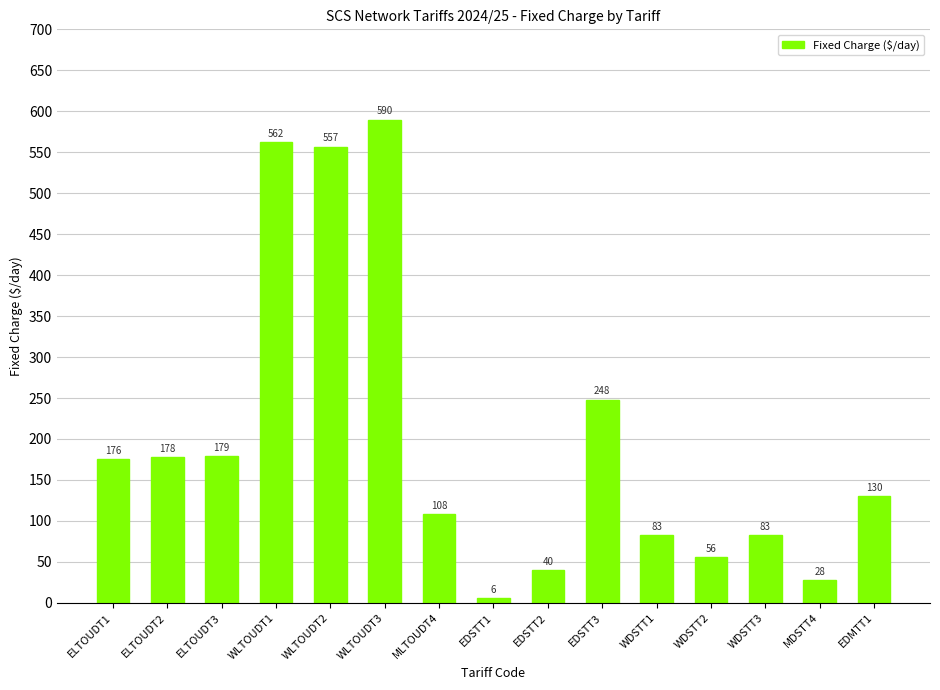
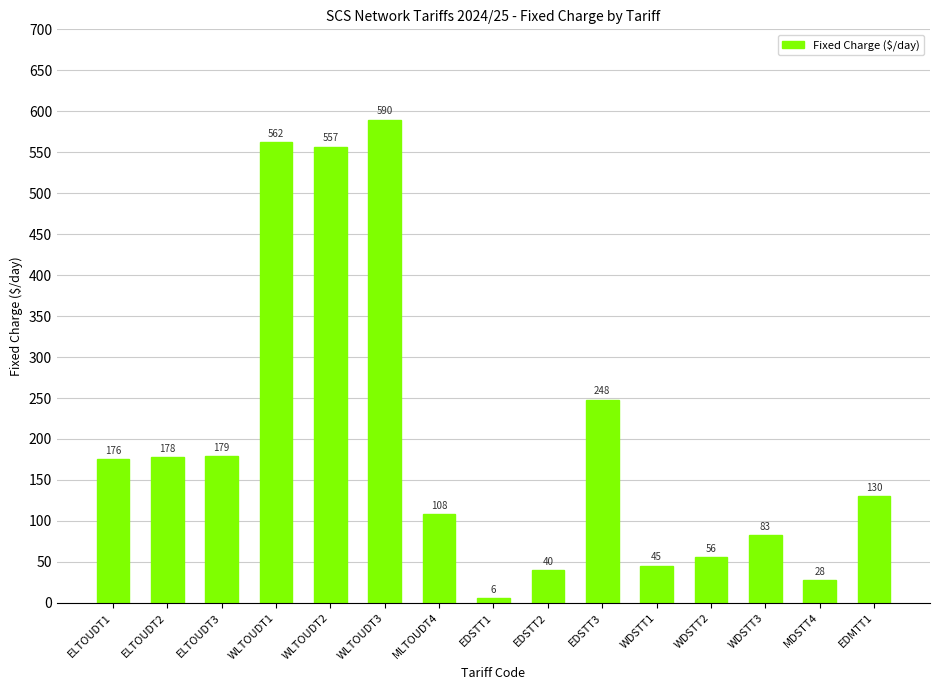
  {
    "ELTOUDT1": 176,
    "ELTOUDT2": 178,
    "ELTOUDT3": 179,
    "WLTOUDT1": 562,
    "WLTOUDT2": 557,
    "WLTOUDT3": 590,
    "MLTOUDT4": 108,
    "EDSTT1": 6,
    "EDSTT2": 40,
    "EDSTT3": 248,
-   "WDSTT1": 83,
+   "WDSTT1": 45,
    "WDSTT2": 56,
    "WDSTT3": 83,
    "MDSTT4": 28,
    "EDMTT1": 130
  }
